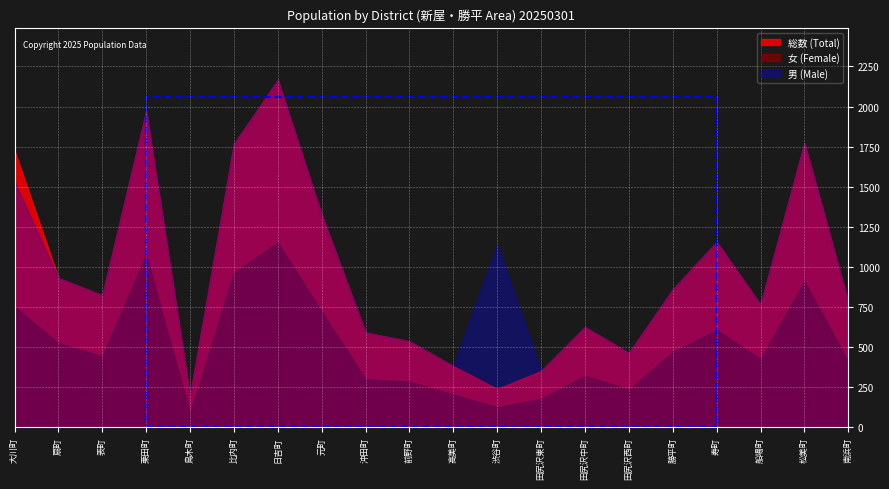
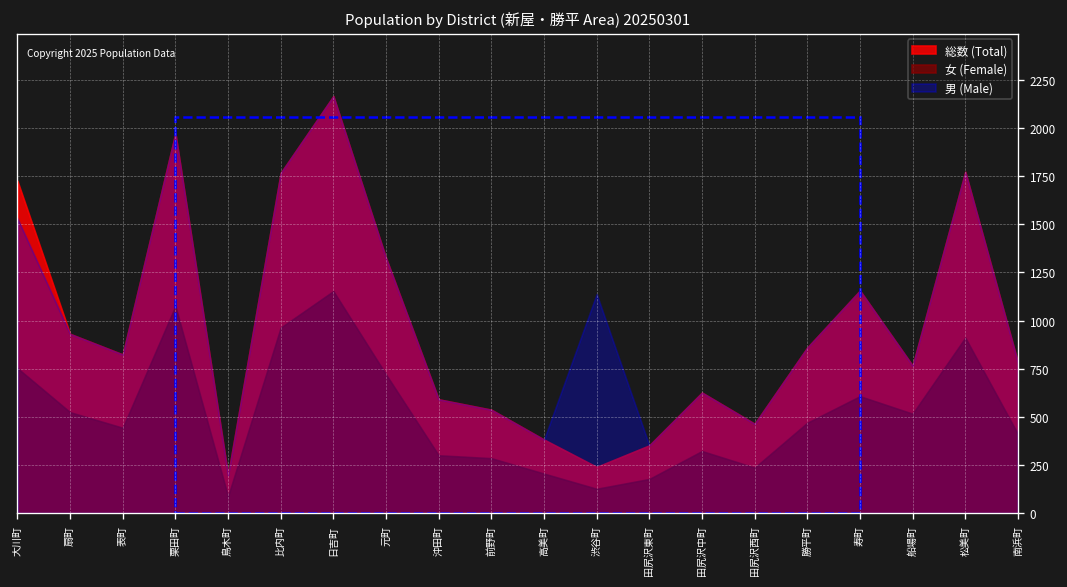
  {
    "総数 (Total)": {
      "大川町": 1730,
      "渋谷町": 240
    },
    "女 (Female)": {
      "大川町": 750,
      "扇町": 520,
      "表町": 440,
      "栗田町": 1080,
      "鳥木町": 90,
      "比内町": 960,
      "日吉町": 1150,
      "元町": 720,
      "沖田町": 300,
      "前野町": 290,
      "高美町": 210,
      "渋谷町": 130,
      "田尻沢東町": 180,
      "田尻沢中町": 320,
      "田尻沢西町": 240,
      "勝平町": 470,
      "寿町": 610,
-     "船場町": 430,
+     "船場町": 520,
      "松美町": 910,
      "南浜町": 410
    },
    "男 (Male)": {
      "大川町": 1530,
      "渋谷町": 1140
    }
  }
